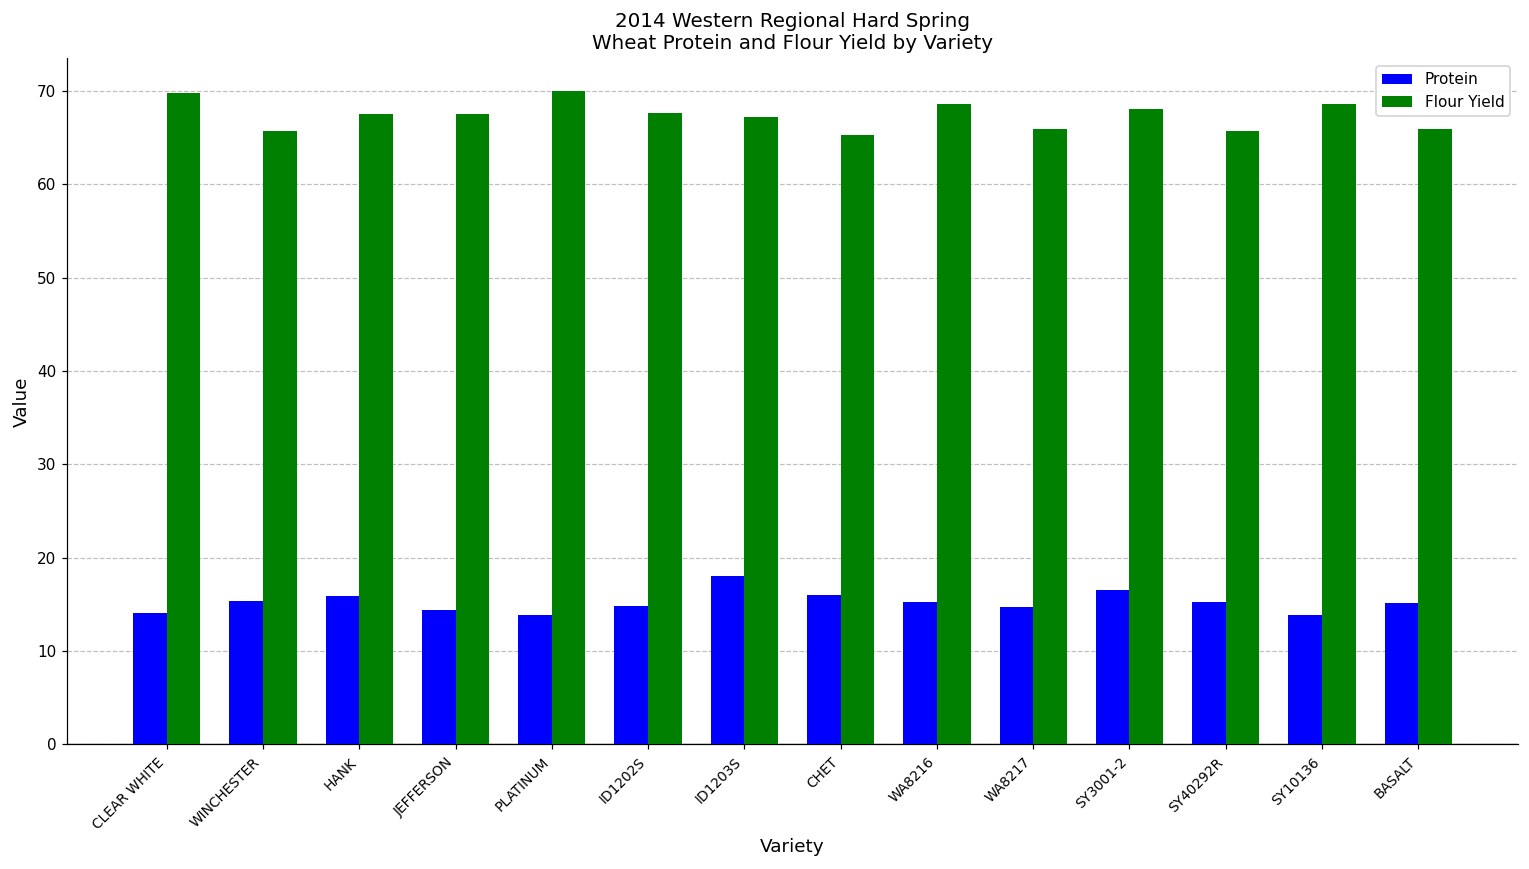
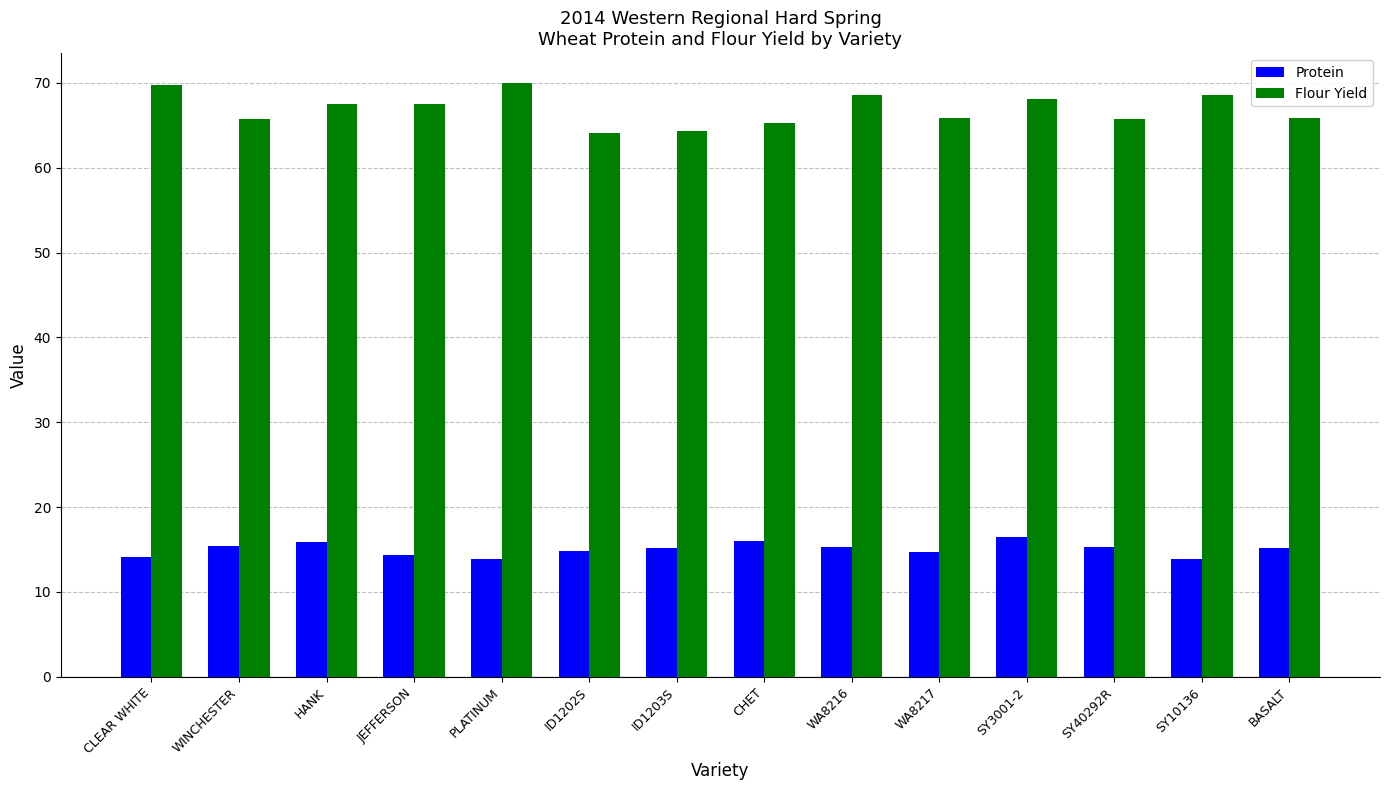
  {
    "Protein": {
      "CLEAR WHITE": 14,
      "WINCHESTER": 15,
      "HANK": 16,
      "JEFFERSON": 14,
      "PLATINUM": 14,
      "ID1202S": 15,
-     "ID1203S": 18,
+     "ID1203S": 15,
      "CHET": 16,
      "WA8216": 15,
      "WA8217": 15,
      "SY3001-2": 17,
      "SY40292R": 15,
      "SY10136": 14,
      "BASALT": 15
    },
    "Flour Yield": {
      "CLEAR WHITE": 70,
      "WINCHESTER": 66,
      "HANK": 68,
      "JEFFERSON": 68,
      "PLATINUM": 70,
-     "ID1202S": 68,
-     "ID1203S": 67,
+     "ID1202S": 64,
+     "ID1203S": 64,
      "CHET": 65,
      "WA8216": 69,
      "WA8217": 66,
      "SY3001-2": 68,
      "SY40292R": 66,
      "SY10136": 69,
      "BASALT": 66
    }
  }
